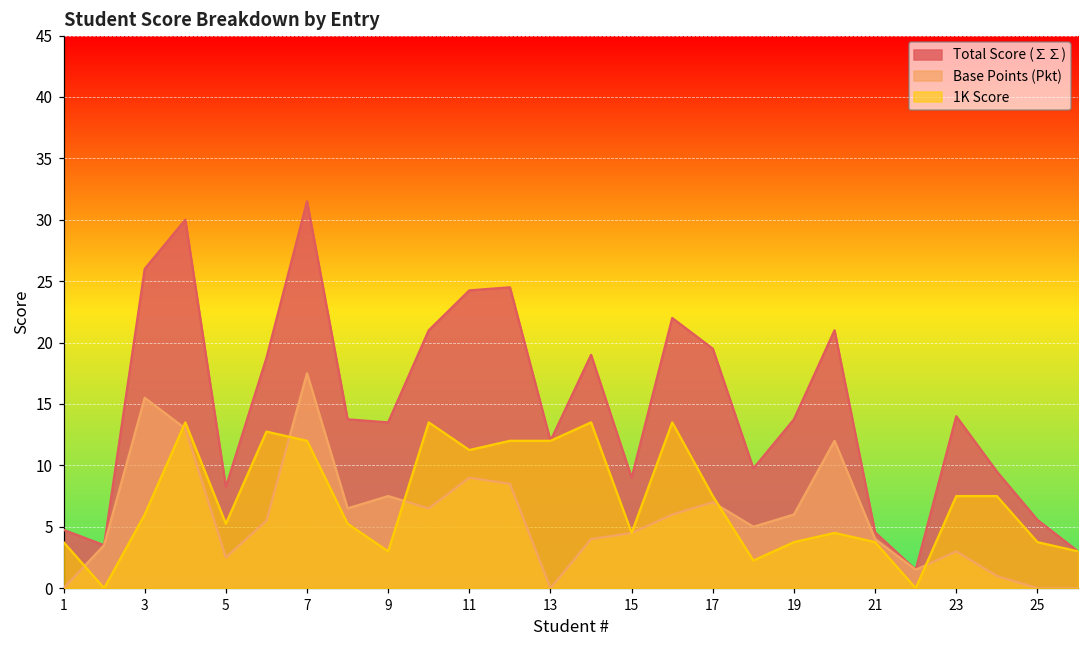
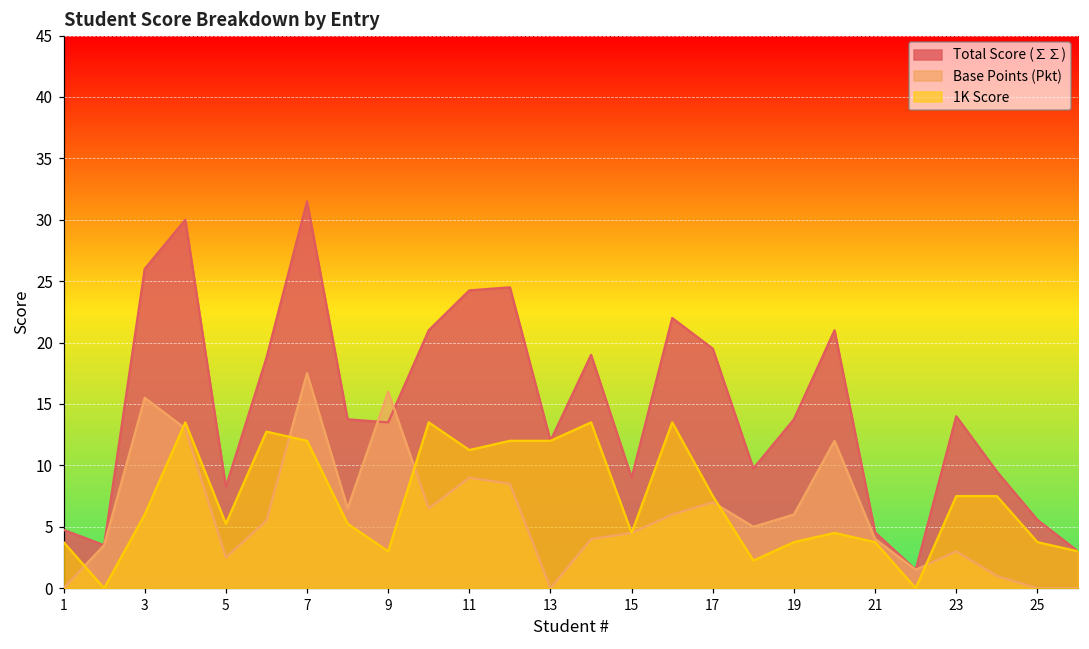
  {
    "Total Score (∑∑)": {
      "1": 4.8,
      "3": 26.0,
      "5": 8.3,
      "7": 31.5,
      "9": 13.5,
      "11": 24.3,
      "15": 9.0,
      "17": 19.5,
      "19": 13.8,
      "21": 4.5,
      "23": 14.0,
      "25": 5.6
    },
    "Base Points (Pkt)": {
      "1": 0.0,
      "3": 15.5,
      "5": 2.5,
      "7": 17.5,
-     "9": 7.5,
+     "9": 16.0,
      "11": 9.0,
      "13": 0.0,
      "17": 7.0,
      "19": 6.0,
      "21": 4.0,
      "23": 3.0,
      "25": 0.0
    },
    "1K Score": {
      "1": 3.8,
      "3": 6.0,
      "5": 5.3,
      "7": 12.0,
      "9": 3.0,
      "11": 11.3,
      "17": 7.5,
      "19": 3.8,
      "21": 3.8,
      "23": 7.5,
      "25": 3.8
    }
  }
